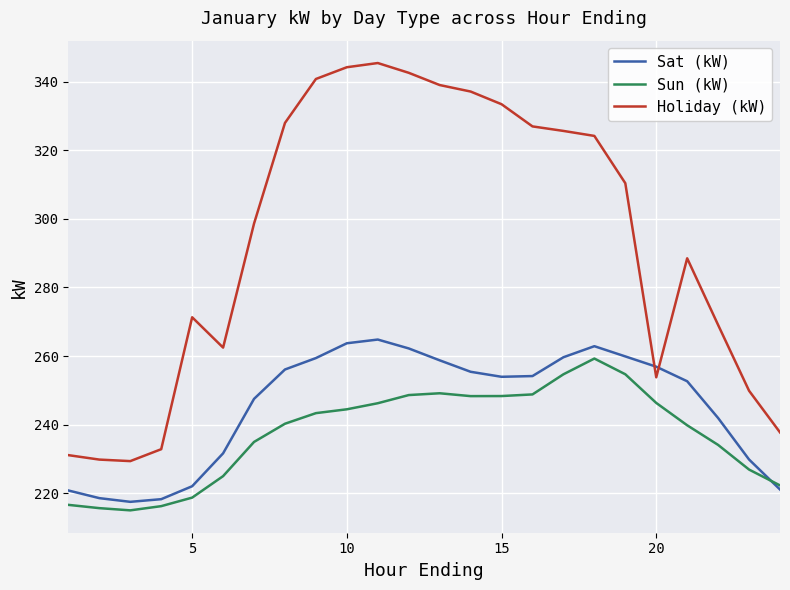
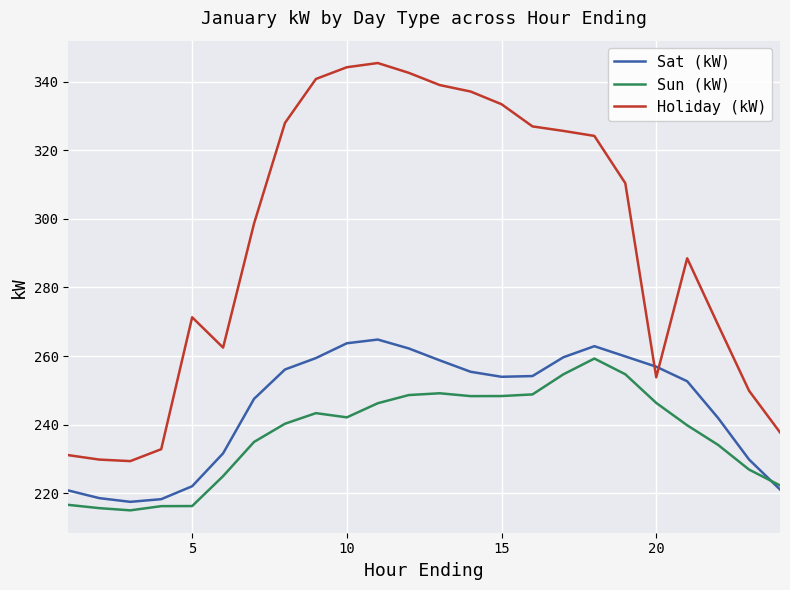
  {
    "Sat (kW)": {
      "5": 222,
      "10": 264,
      "15": 254,
      "20": 257
    },
    "Sun (kW)": {
-     "5": 219,
-     "10": 244,
+     "5": 216,
+     "10": 242,
      "15": 248,
      "20": 246
    },
    "Holiday (kW)": {
      "5": 271,
      "10": 344,
      "15": 333,
      "20": 254
    }
  }
